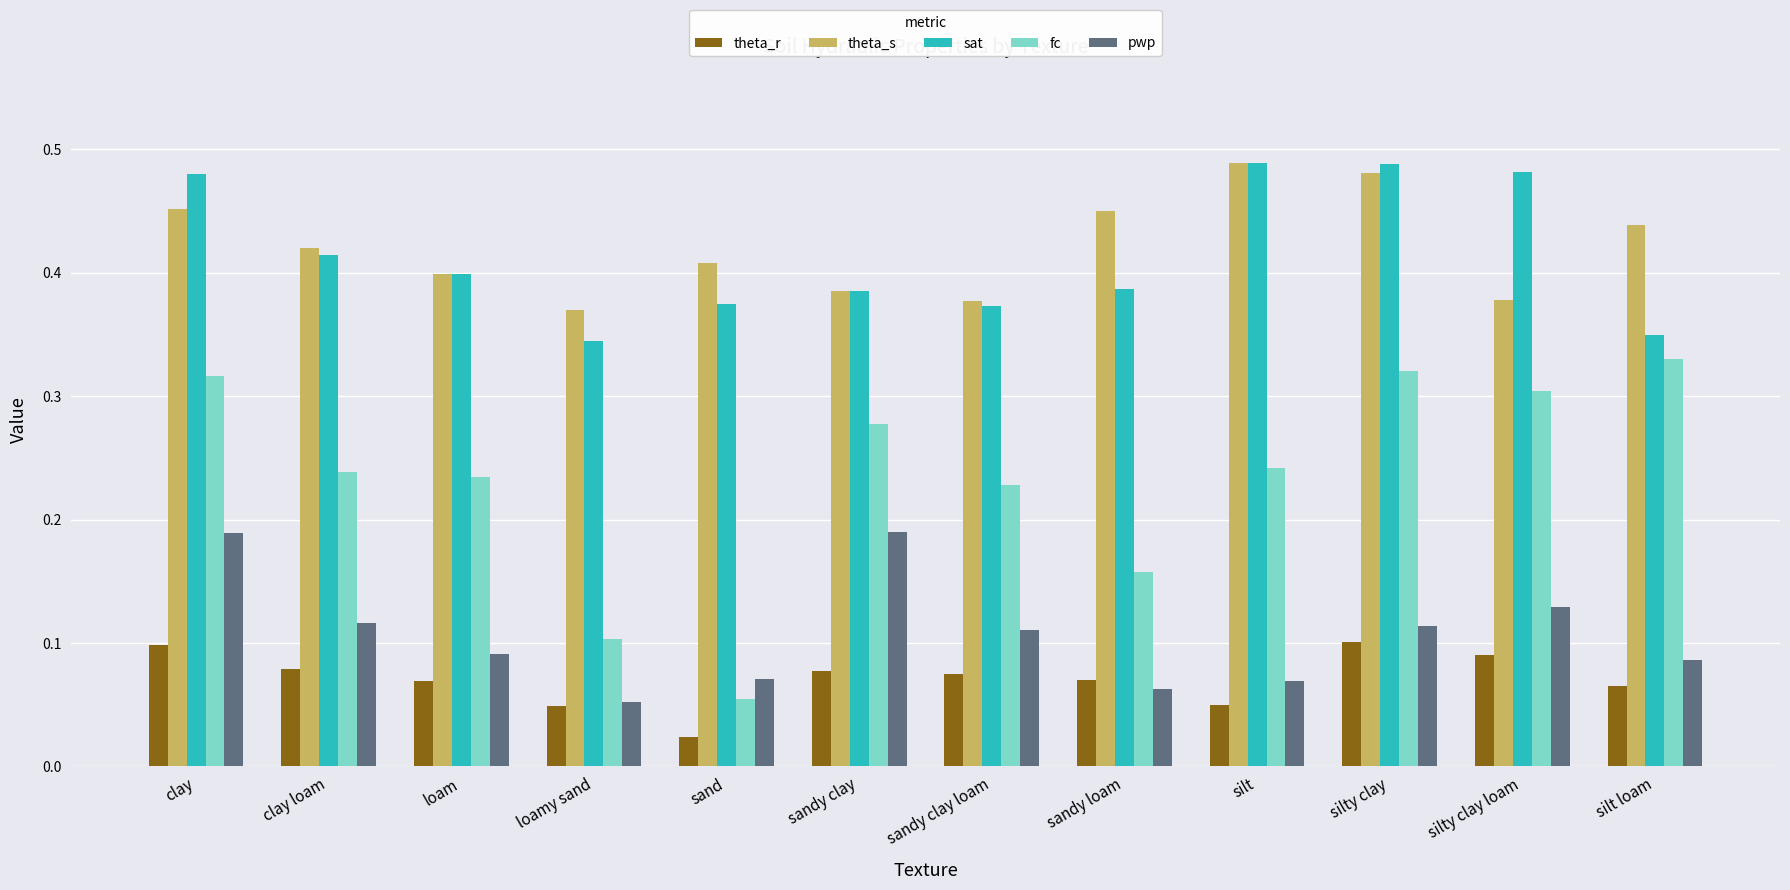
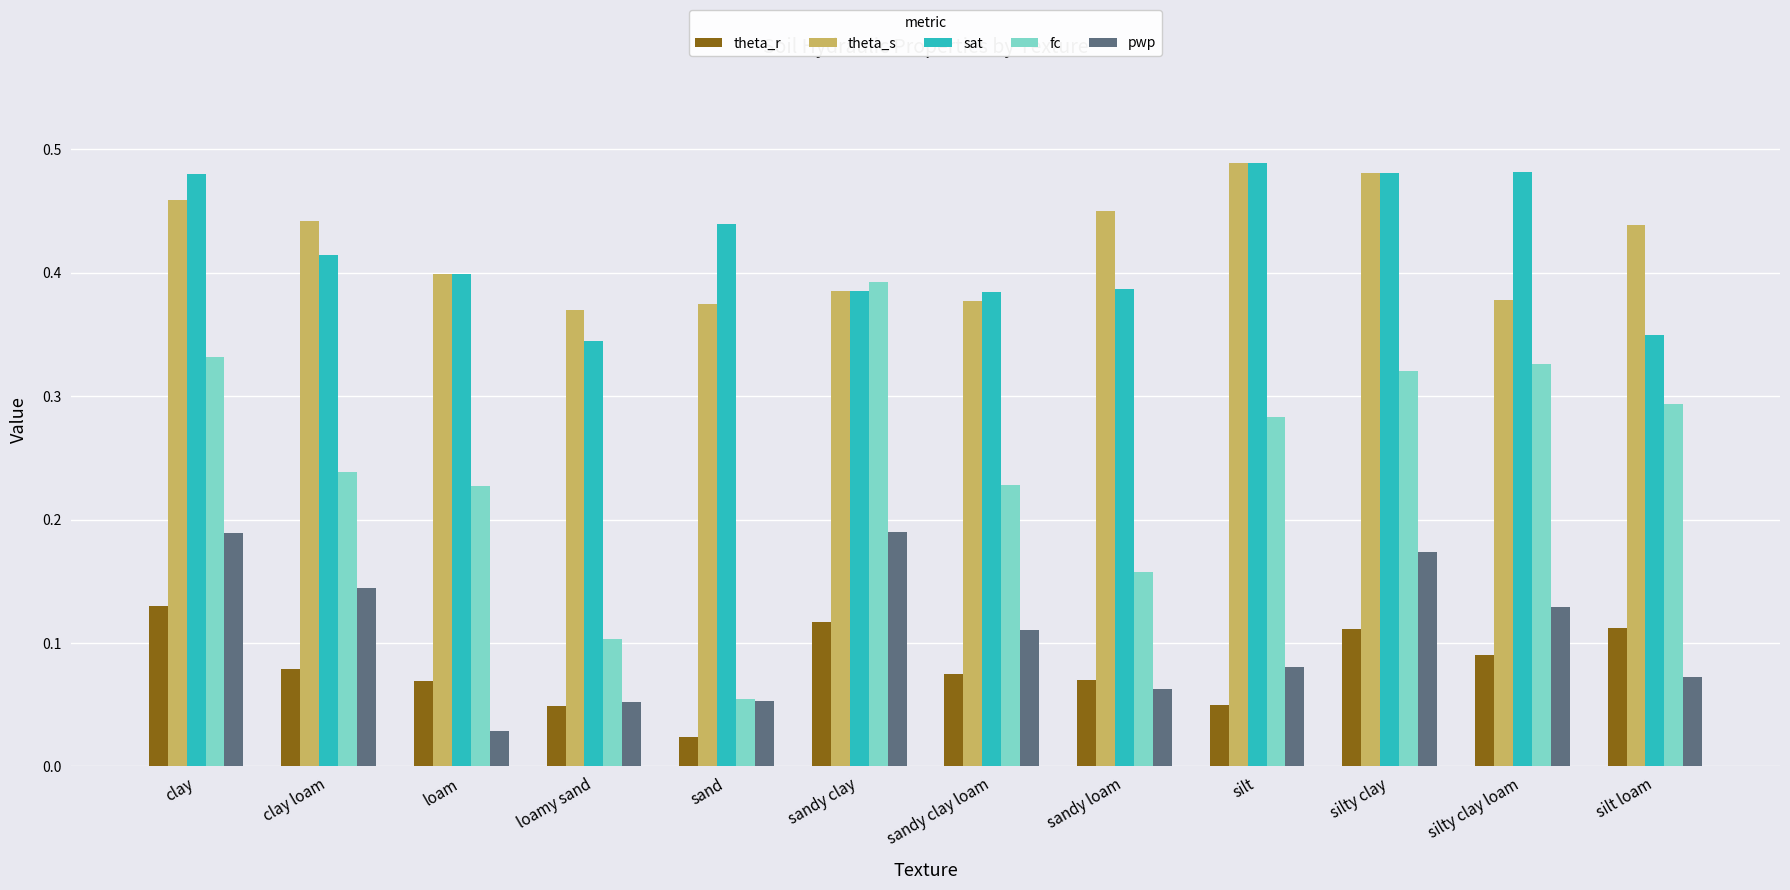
  {
    "theta_r": {
-     "clay": 0.098,
+     "clay": 0.130,
      "clay loam": 0.079,
      "loam": 0.069,
      "loamy sand": 0.049,
      "sand": 0.024,
-     "sandy clay": 0.077,
+     "sandy clay": 0.117,
      "sandy clay loam": 0.075,
      "sandy loam": 0.070,
      "silt": 0.050,
-     "silty clay": 0.101,
+     "silty clay": 0.111,
      "silty clay loam": 0.090,
-     "silt loam": 0.065
+     "silt loam": 0.112
    },
    "theta_s": {
-     "clay": 0.452,
-     "clay loam": 0.420,
+     "clay": 0.459,
+     "clay loam": 0.442,
      "loam": 0.399,
      "loamy sand": 0.370,
-     "sand": 0.408,
+     "sand": 0.375,
      "sandy clay": 0.385,
      "sandy clay loam": 0.377,
      "sandy loam": 0.450,
      "silt": 0.489,
      "silty clay": 0.481,
      "silty clay loam": 0.378,
      "silt loam": 0.439
    },
    "sat": {
      "clay": 0.480,
      "clay loam": 0.414,
      "loam": 0.399,
      "loamy sand": 0.345,
-     "sand": 0.375,
+     "sand": 0.440,
      "sandy clay": 0.385,
-     "sandy clay loam": 0.373,
+     "sandy clay loam": 0.384,
      "sandy loam": 0.387,
      "silt": 0.489,
-     "silty clay": 0.488,
+     "silty clay": 0.481,
      "silty clay loam": 0.482,
      "silt loam": 0.350
    },
    "fc": {
-     "clay": 0.317,
+     "clay": 0.332,
      "clay loam": 0.238,
-     "loam": 0.235,
+     "loam": 0.227,
      "loamy sand": 0.103,
      "sand": 0.054,
-     "sandy clay": 0.278,
+     "sandy clay": 0.393,
      "sandy clay loam": 0.228,
      "sandy loam": 0.158,
-     "silt": 0.242,
+     "silt": 0.283,
      "silty clay": 0.320,
-     "silty clay loam": 0.304,
-     "silt loam": 0.330
+     "silty clay loam": 0.326,
+     "silt loam": 0.294
    },
    "pwp": {
      "clay": 0.189,
-     "clay loam": 0.116,
-     "loam": 0.091,
+     "clay loam": 0.144,
+     "loam": 0.029,
      "loamy sand": 0.052,
-     "sand": 0.071,
+     "sand": 0.053,
      "sandy clay": 0.190,
      "sandy clay loam": 0.111,
      "sandy loam": 0.062,
-     "silt": 0.069,
-     "silty clay": 0.114,
+     "silt": 0.081,
+     "silty clay": 0.174,
      "silty clay loam": 0.129,
-     "silt loam": 0.086
+     "silt loam": 0.072
    }
  }
